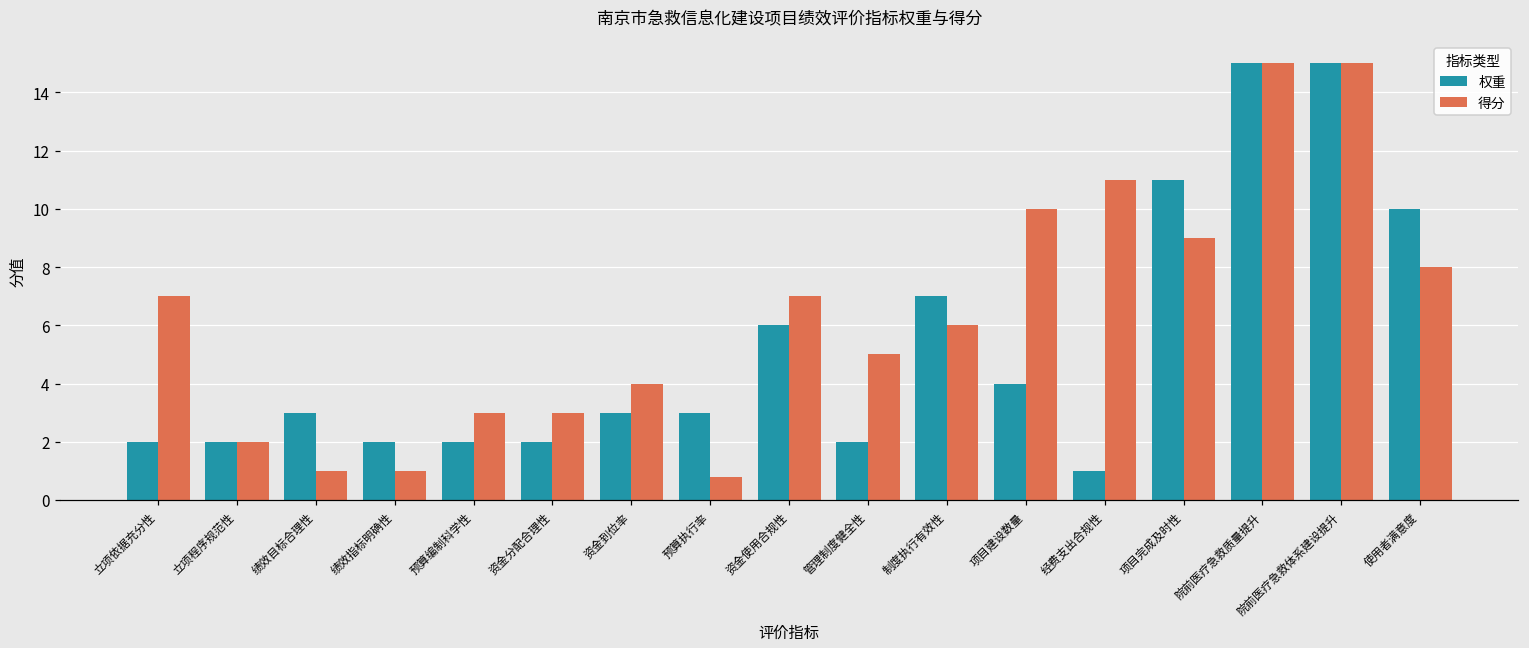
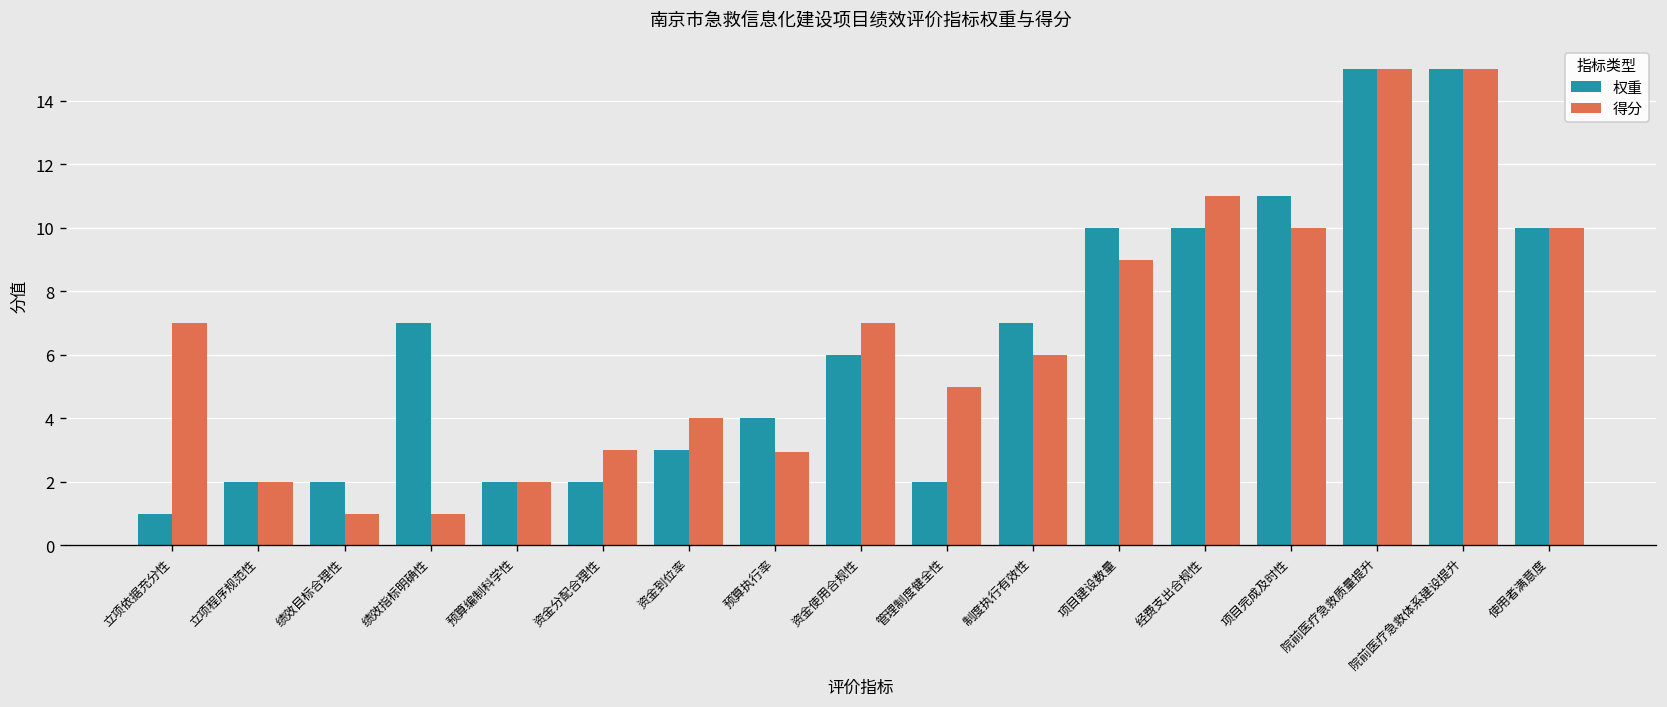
  {
    "权重": {
-     "立项依据充分性": 2,
+     "立项依据充分性": 1,
      "立项程序规范性": 2,
-     "绩效目标合理性": 3,
-     "绩效指标明确性": 2,
+     "绩效目标合理性": 2,
+     "绩效指标明确性": 7,
      "预算编制科学性": 2,
      "资金分配合理性": 2,
      "资金到位率": 3,
-     "预算执行率": 3,
+     "预算执行率": 4,
      "资金使用合规性": 6,
      "管理制度健全性": 2,
      "制度执行有效性": 7,
-     "项目建设数量": 4,
-     "经费支出合规性": 1,
+     "项目建设数量": 10,
+     "经费支出合规性": 10,
      "项目完成及时性": 11,
      "院前医疗急救质量提升": 15,
      "院前医疗急救体系建设提升": 15,
      "使用者满意度": 10
    },
    "得分": {
      "立项依据充分性": 7.0,
      "立项程序规范性": 2.0,
      "绩效目标合理性": 1.0,
      "绩效指标明确性": 1.0,
-     "预算编制科学性": 3,
+     "预算编制科学性": 2,
      "资金分配合理性": 3.0,
      "资金到位率": 4.0,
-     "预算执行率": 0.8,
+     "预算执行率": 3.0,
      "资金使用合规性": 7.0,
      "管理制度健全性": 5.0,
      "制度执行有效性": 6.0,
-     "项目建设数量": 10,
+     "项目建设数量": 9,
      "经费支出合规性": 11.0,
-     "项目完成及时性": 9,
+     "项目完成及时性": 10,
      "院前医疗急救质量提升": 15.0,
      "院前医疗急救体系建设提升": 15.0,
-     "使用者满意度": 8
+     "使用者满意度": 10
    }
  }
